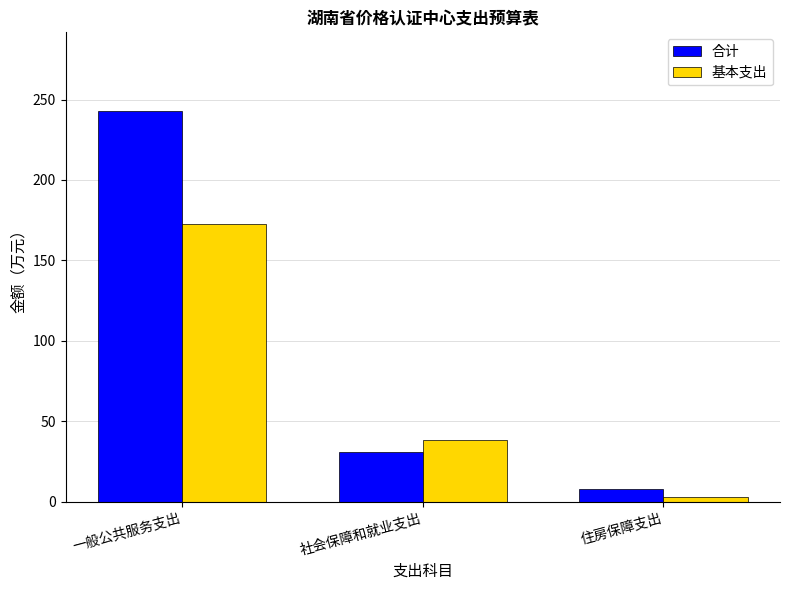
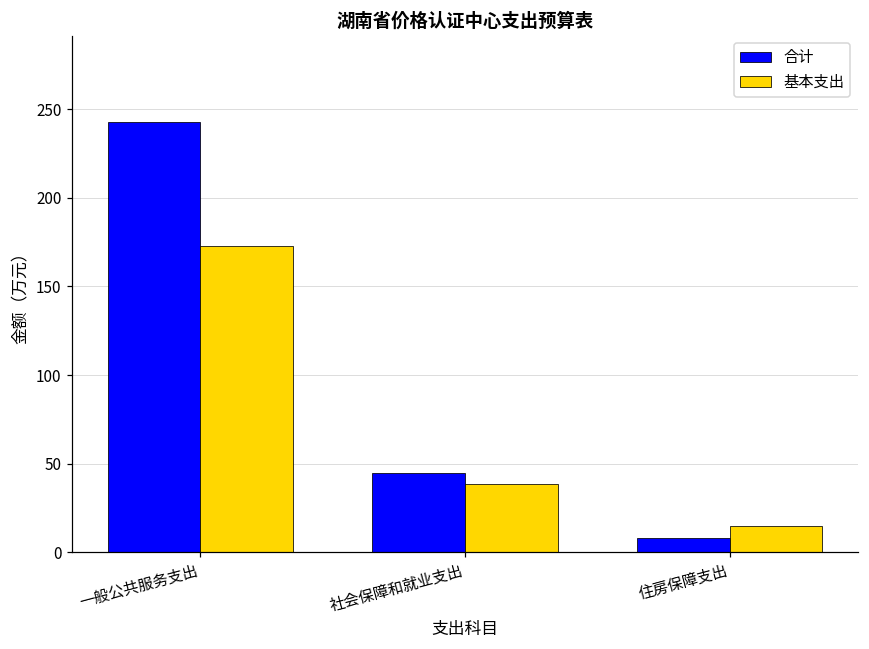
  {
    "合计": {
      "一般公共服务支出": 243,
-     "社会保障和就业支出": 31,
+     "社会保障和就业支出": 45,
      "住房保障支出": 8
    },
    "基本支出": {
      "一般公共服务支出": 173,
      "社会保障和就业支出": 38,
-     "住房保障支出": 3
+     "住房保障支出": 15
    }
  }
